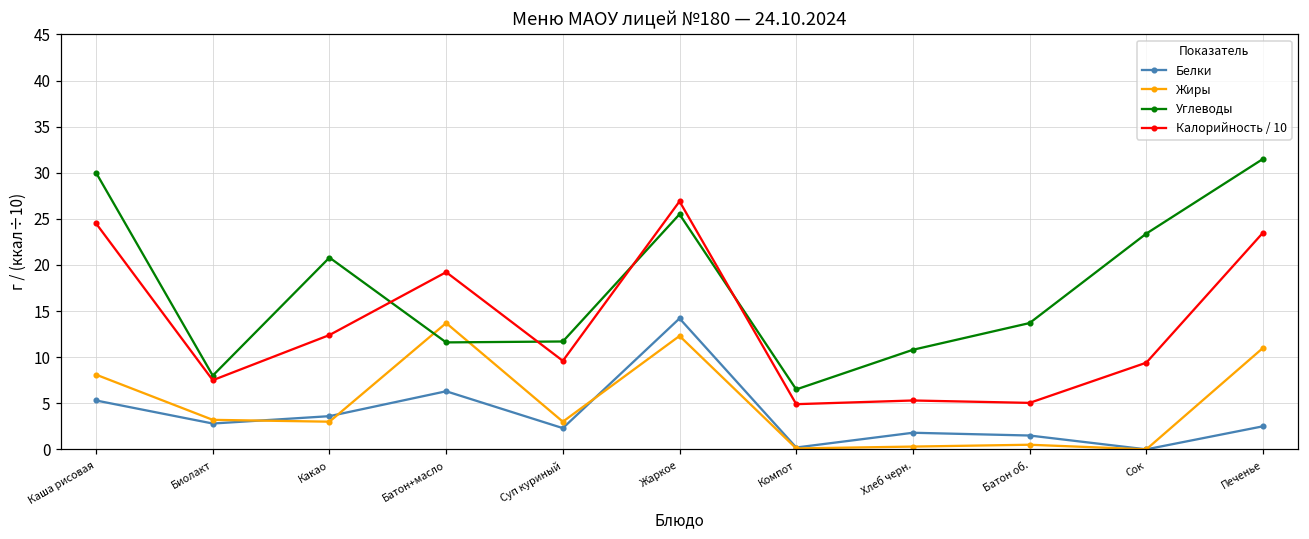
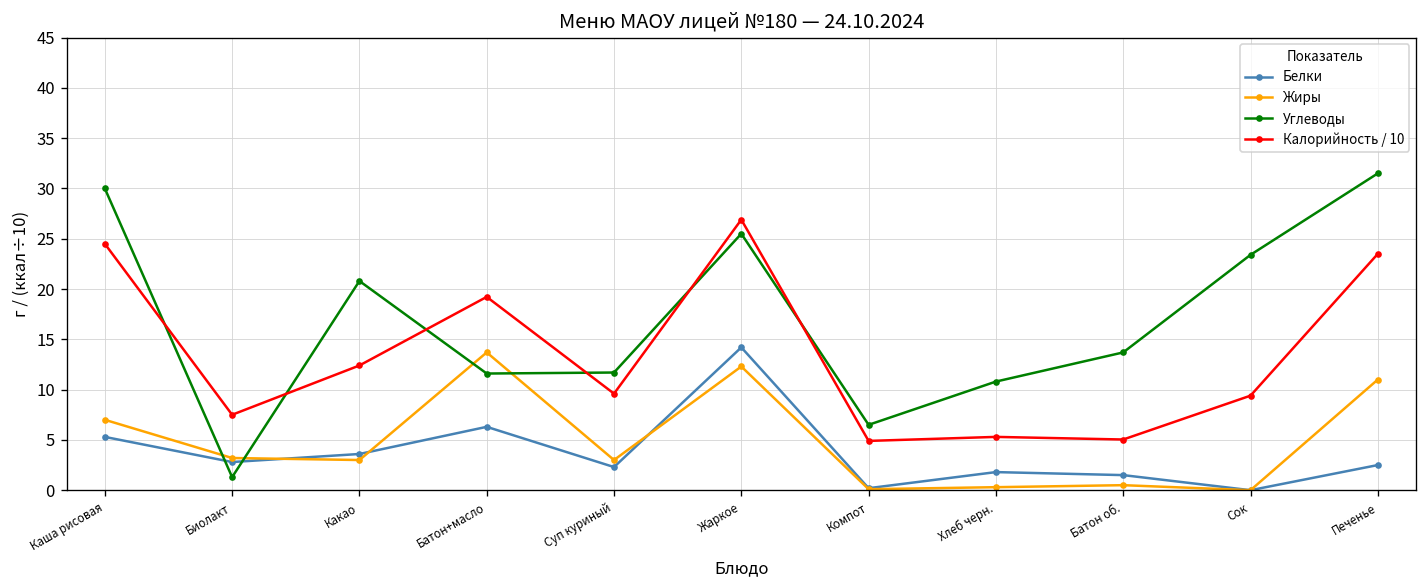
  {
    "Белки": {
      "Каша рисовая": 5,
      "Биолакт": 3,
      "Какао": 4,
      "Батон+масло": 6,
      "Суп куриный": 2,
      "Жаркое": 14,
      "Хлеб черн.": 2,
      "Батон об.": 2,
      "Печенье": 3
    },
    "Жиры": {
-     "Каша рисовая": 8,
+     "Каша рисовая": 7,
      "Биолакт": 3,
      "Какао": 3,
      "Батон+масло": 14,
      "Суп куриный": 3,
      "Жаркое": 12,
      "Хлеб черн.": 0,
      "Батон об.": 1,
      "Печенье": 11
    },
    "Углеводы": {
      "Каша рисовая": 30,
-     "Биолакт": 8,
+     "Биолакт": 1,
      "Какао": 21,
      "Батон+масло": 12,
      "Суп куриный": 12,
      "Жаркое": 26,
      "Компот": 7,
      "Хлеб черн.": 11,
      "Батон об.": 14,
      "Сок": 23,
      "Печенье": 32
    },
    "Калорийность / 10": {
      "Каша рисовая": 25,
      "Биолакт": 8,
      "Какао": 12,
      "Батон+масло": 19,
      "Суп куриный": 10,
      "Жаркое": 27,
      "Компот": 5,
      "Хлеб черн.": 5,
      "Батон об.": 5,
      "Сок": 9,
      "Печенье": 24
    }
  }
